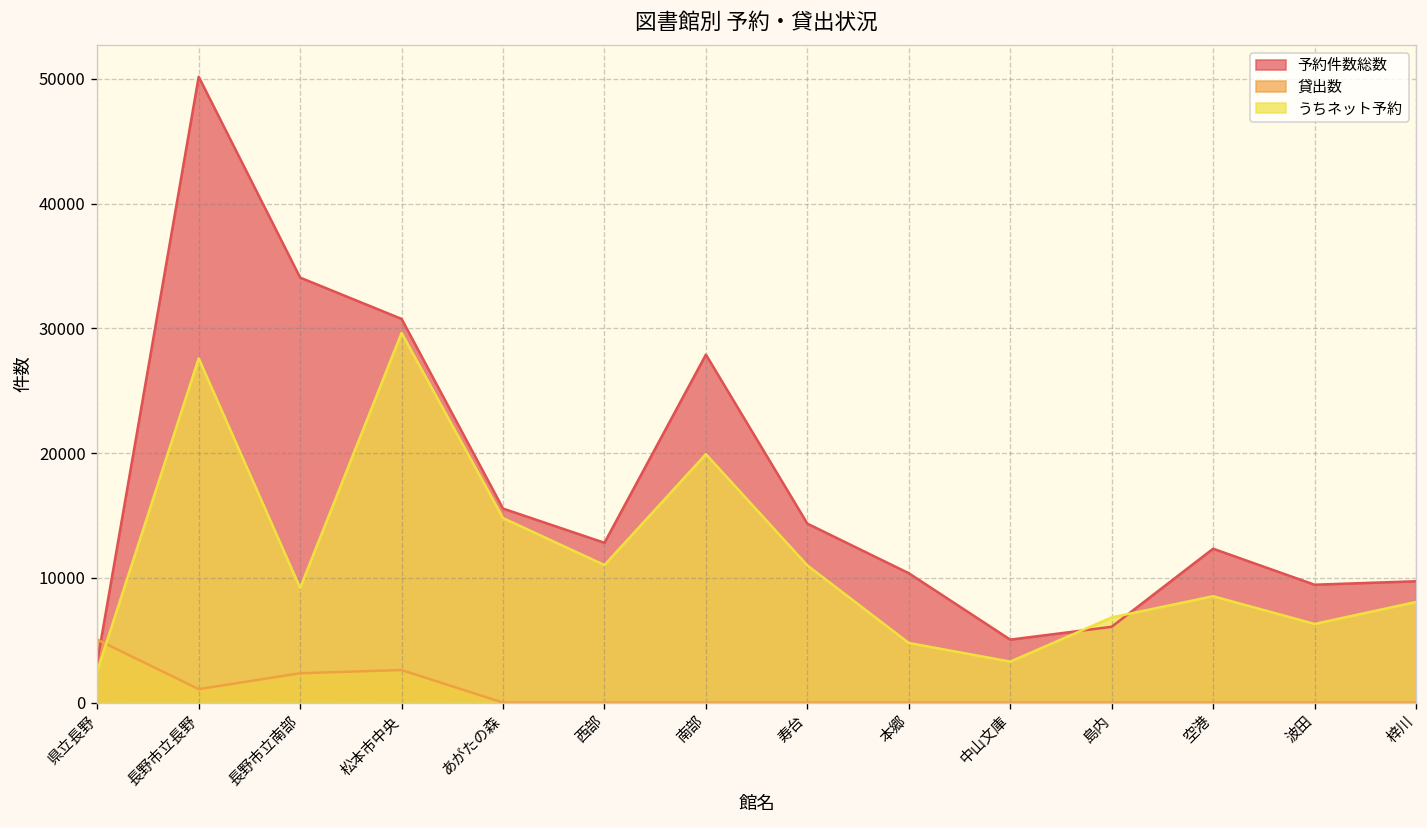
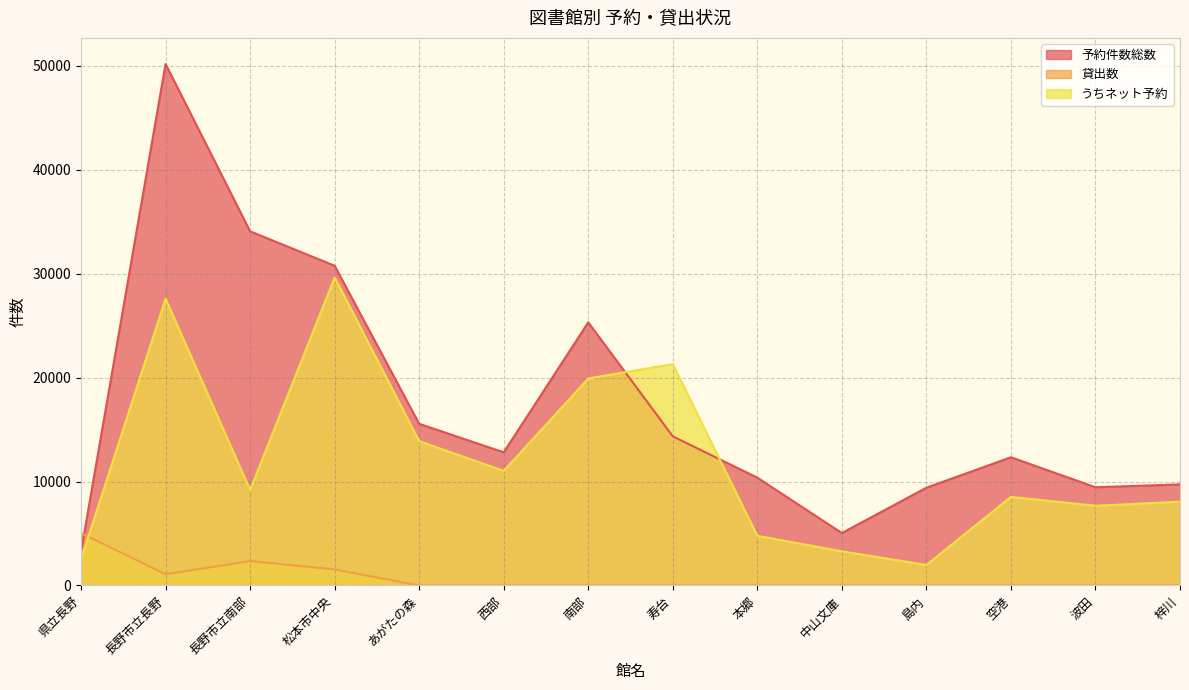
  {
    "予約件数総数": {
      "県立長野": 3300,
      "長野市立長野": 50200,
      "長野市立南部": 34100,
      "松本市中央": 30800,
      "あがたの森": 15600,
      "西部": 12800,
-     "南部": 27900,
+     "南部": 25300,
      "寿台": 14300,
      "本郷": 10400,
      "中山文庫": 5000,
-     "島内": 6100,
+     "島内": 9400,
      "空港": 12300,
      "波田": 9500,
      "梓川": 9700
    },
    "貸出数": {
      "県立長野": 5000,
      "長野市立長野": 1100,
      "長野市立南部": 2400,
-     "松本市中央": 2600,
+     "松本市中央": 1500,
      "あがたの森": 0,
      "西部": 0,
      "南部": 0,
      "寿台": 0,
      "本郷": 0,
      "中山文庫": 0,
      "島内": 0,
      "空港": 0,
      "波田": 0,
      "梓川": 0
    },
    "うちネット予約": {
      "県立長野": 2500,
      "長野市立長野": 27600,
      "長野市立南部": 9200,
      "松本市中央": 29600,
-     "あがたの森": 14800,
+     "あがたの森": 13900,
      "西部": 11000,
      "南部": 19900,
-     "寿台": 11000,
+     "寿台": 21300,
      "本郷": 4800,
      "中山文庫": 3300,
-     "島内": 6800,
+     "島内": 2000,
      "空港": 8500,
-     "波田": 6300,
+     "波田": 7700,
      "梓川": 8100
    }
  }
